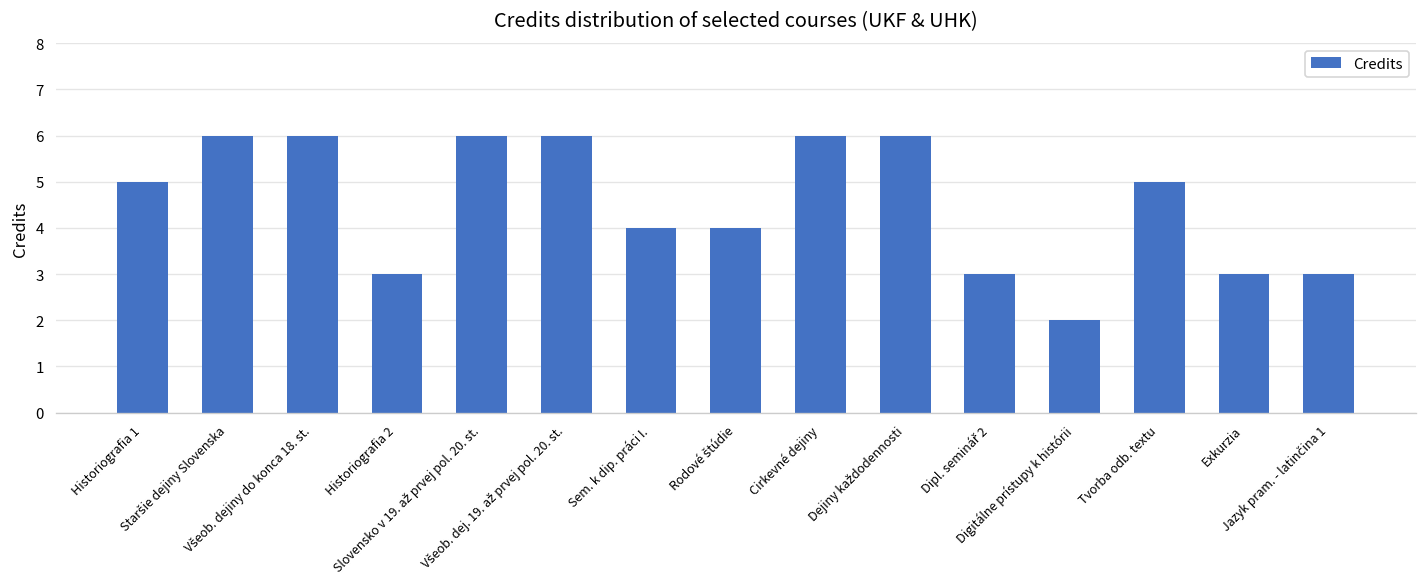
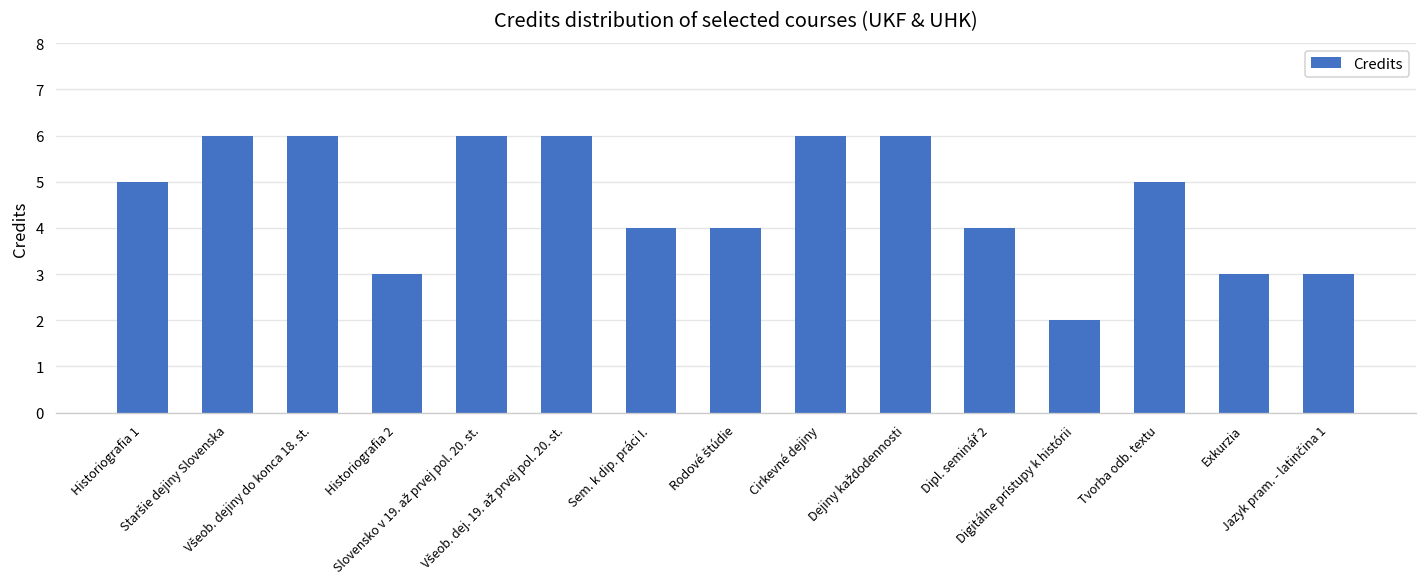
  {
    "Historiografia 1": 5,
    "Staršie dejiny Slovenska": 6,
    "Všeob. dejiny do konca 18. st.": 6,
    "Historiografia 2": 3,
    "Slovensko v 19. až prvej pol. 20. st.": 6,
    "Všeob. dej. 19. až prvej pol. 20. st.": 6,
    "Sem. k dip. práci I.": 4,
    "Rodové štúdie": 4,
    "Cirkevné dejiny": 6,
    "Dejiny každodennosti": 6,
-   "Dipl. seminář 2": 3,
+   "Dipl. seminář 2": 4,
    "Digitálne prístupy k histórii": 2,
    "Tvorba odb. textu": 5,
    "Exkurzia": 3,
    "Jazyk pram. - latinčina 1": 3
  }
